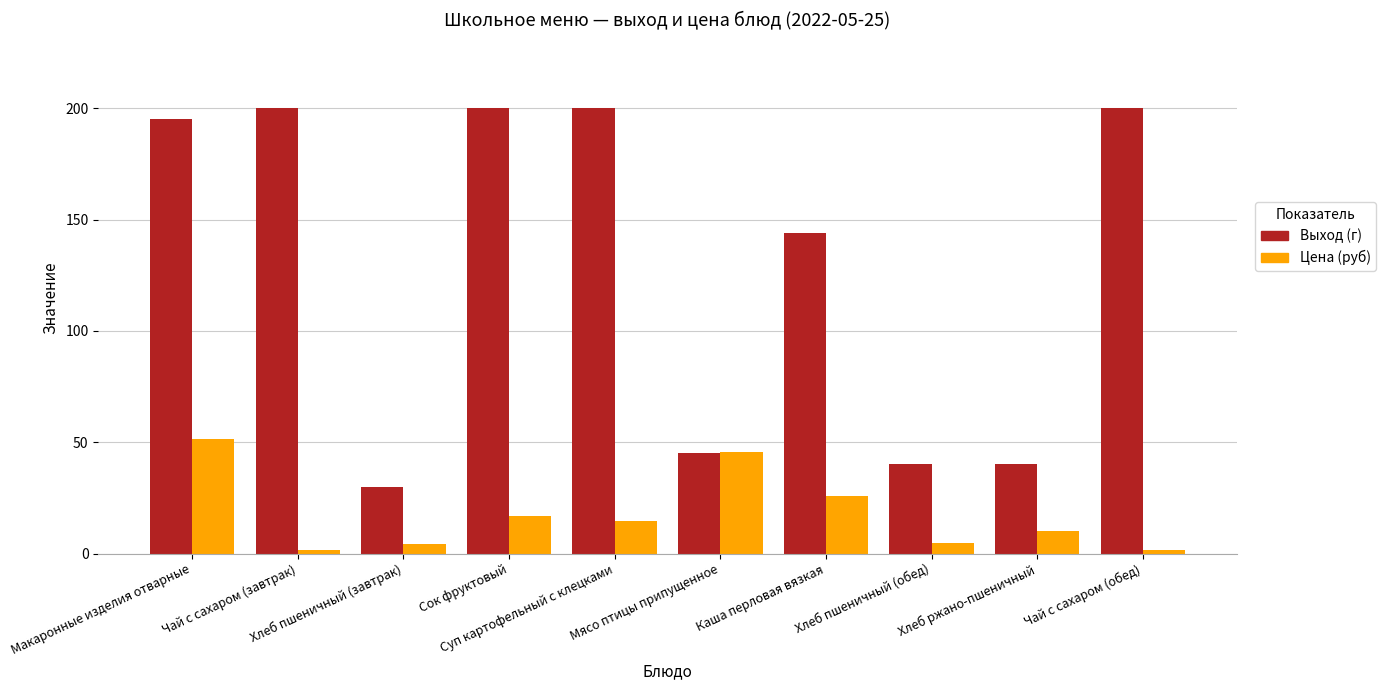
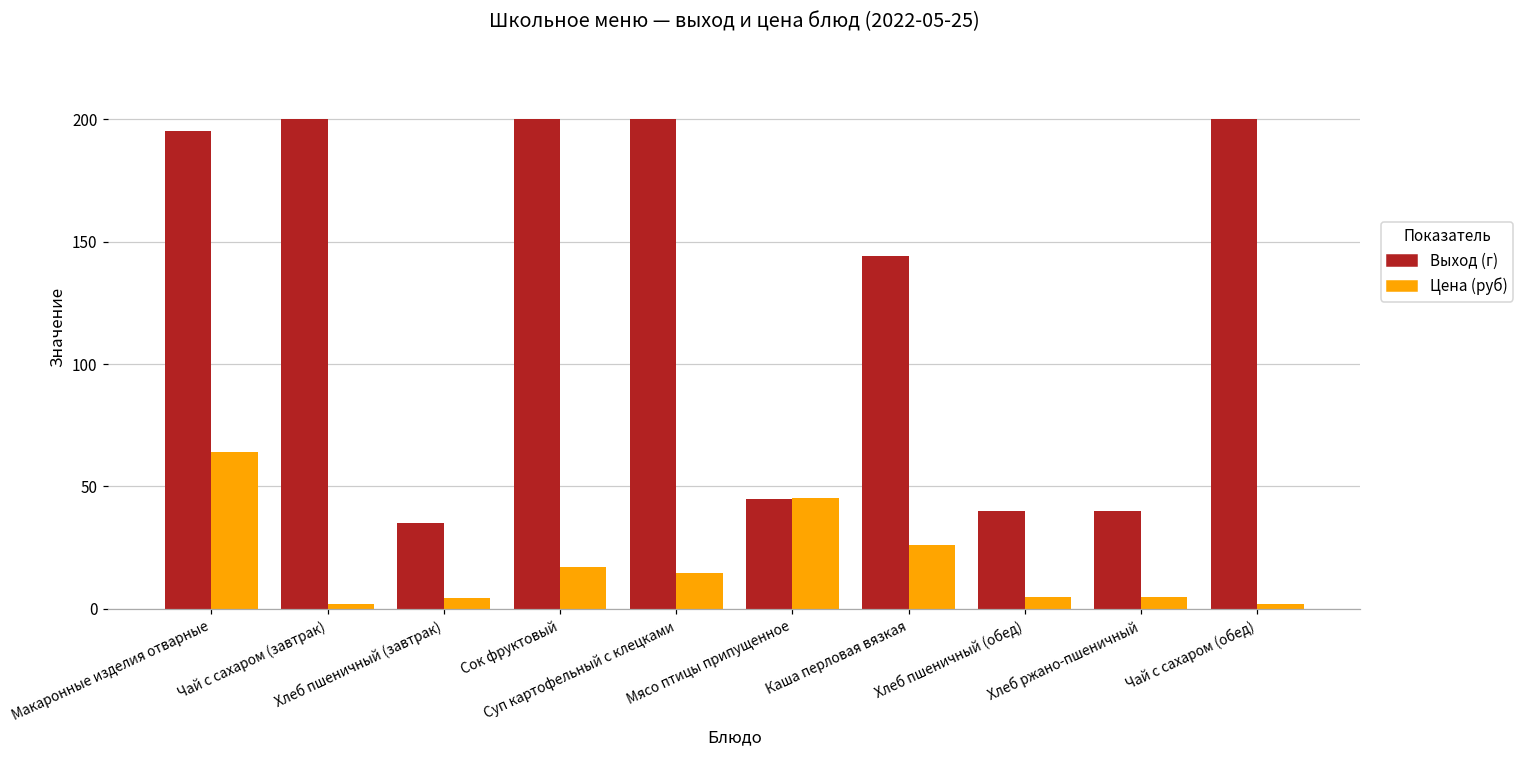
  {
    "Выход (г)": {
      "Макаронные изделия отварные": 195,
      "Чай с сахаром (завтрак)": 200,
-     "Хлеб пшеничный (завтрак)": 30,
+     "Хлеб пшеничный (завтрак)": 35,
      "Сок фруктовый": 200,
      "Суп картофельный с клецками": 200,
      "Мясо птицы припущенное": 45,
      "Каша перловая вязкая": 144,
      "Хлеб пшеничный (обед)": 40,
      "Хлеб ржано-пшеничный": 40,
      "Чай с сахаром (обед)": 200
    },
    "Цена (руб)": {
-     "Макаронные изделия отварные": 52,
+     "Макаронные изделия отварные": 64,
      "Чай с сахаром (завтрак)": 2,
      "Хлеб пшеничный (завтрак)": 4,
      "Сок фруктовый": 17,
      "Суп картофельный с клецками": 15,
      "Мясо птицы припущенное": 45,
      "Каша перловая вязкая": 26,
      "Хлеб пшеничный (обед)": 5,
-     "Хлеб ржано-пшеничный": 10,
+     "Хлеб ржано-пшеничный": 5,
      "Чай с сахаром (обед)": 2
    }
  }
